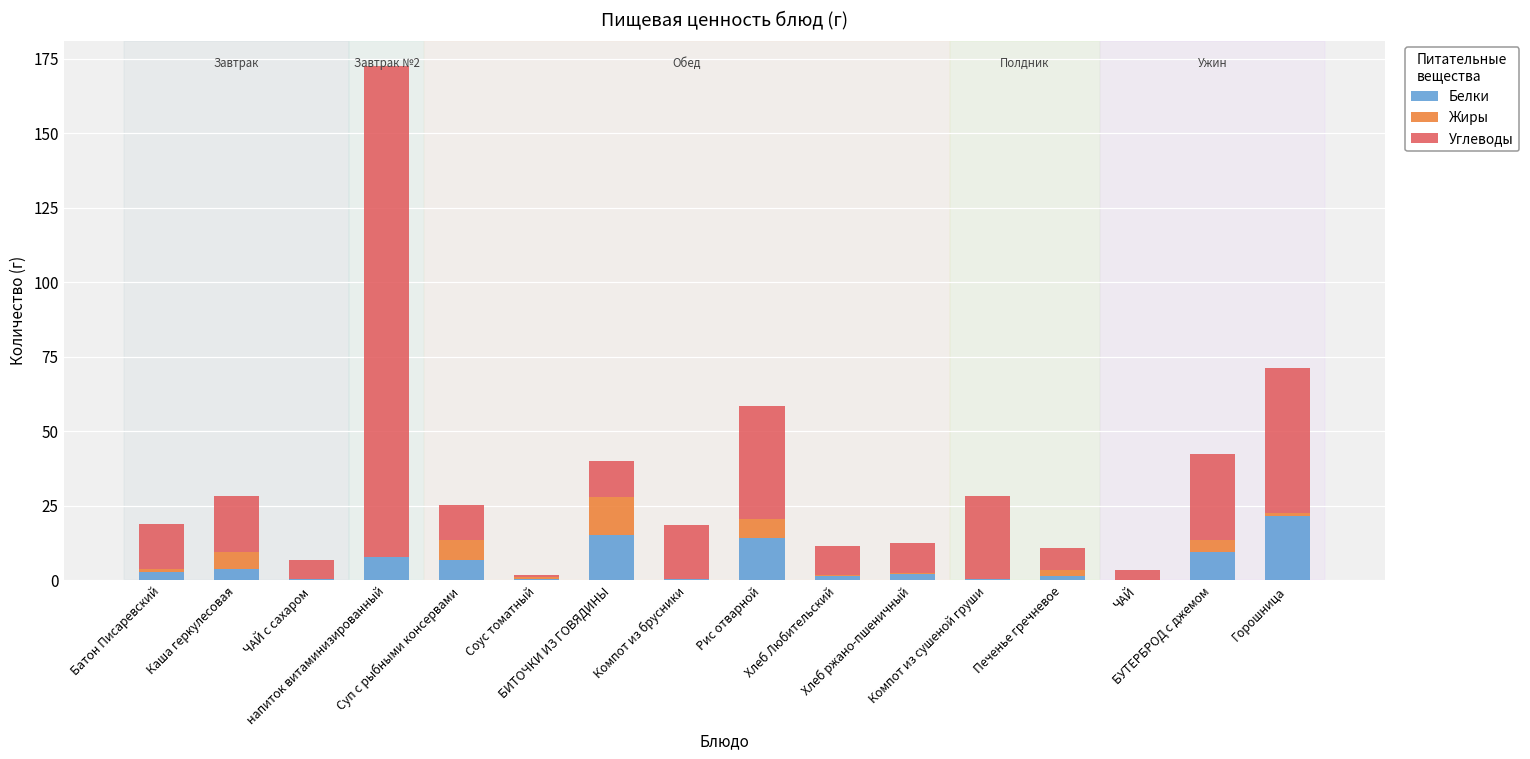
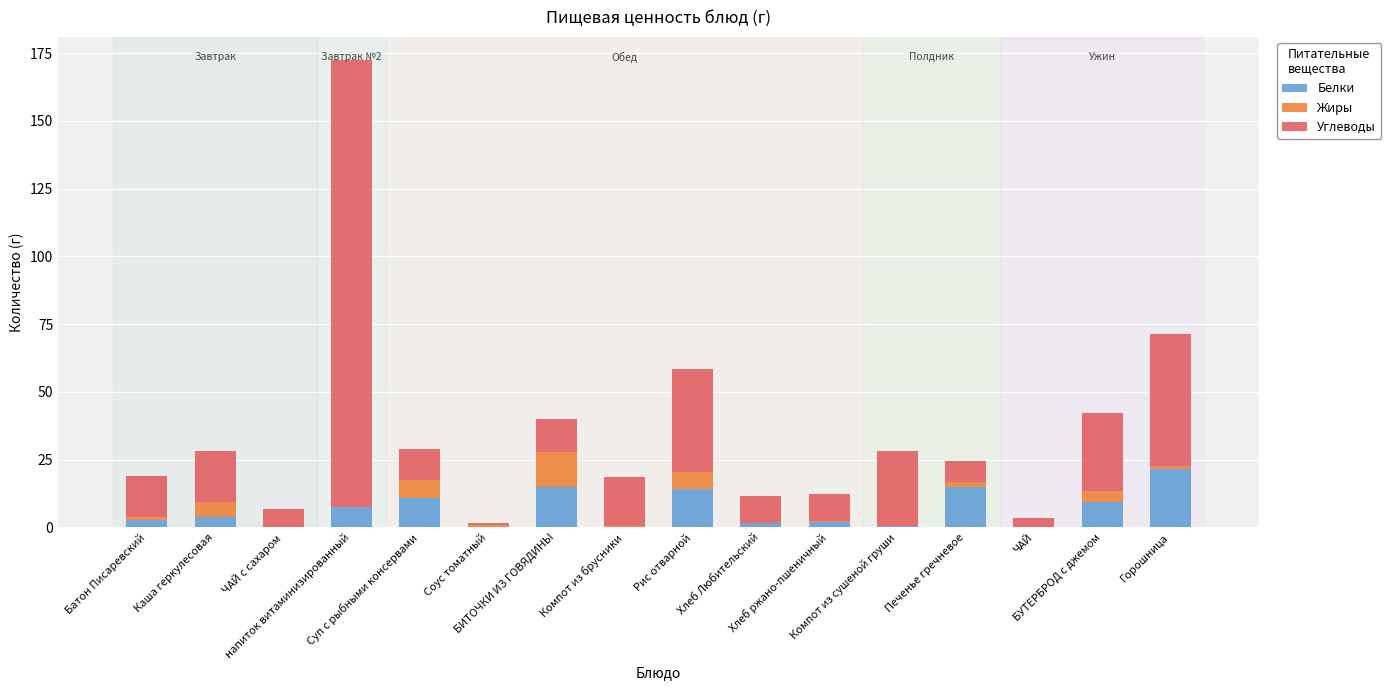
  {
    "Белки": {
      "Батон Писаревский": 3,
      "Каша геркулесовая": 4,
      "напиток витаминизированный": 8,
-     "Суп с рыбными консервами": 7,
+     "Суп с рыбными консервами": 11,
      "БИТОЧКИ ИЗ ГОВЯДИНЫ": 15,
      "Рис отварной": 14,
      "Хлеб Любительский": 2,
      "Хлеб ржано-пшеничный": 2,
-     "Печенье гречневое": 1,
+     "Печенье гречневое": 15,
      "БУТЕРБРОД с джемом": 9,
      "Горошница": 22
    }
  }
